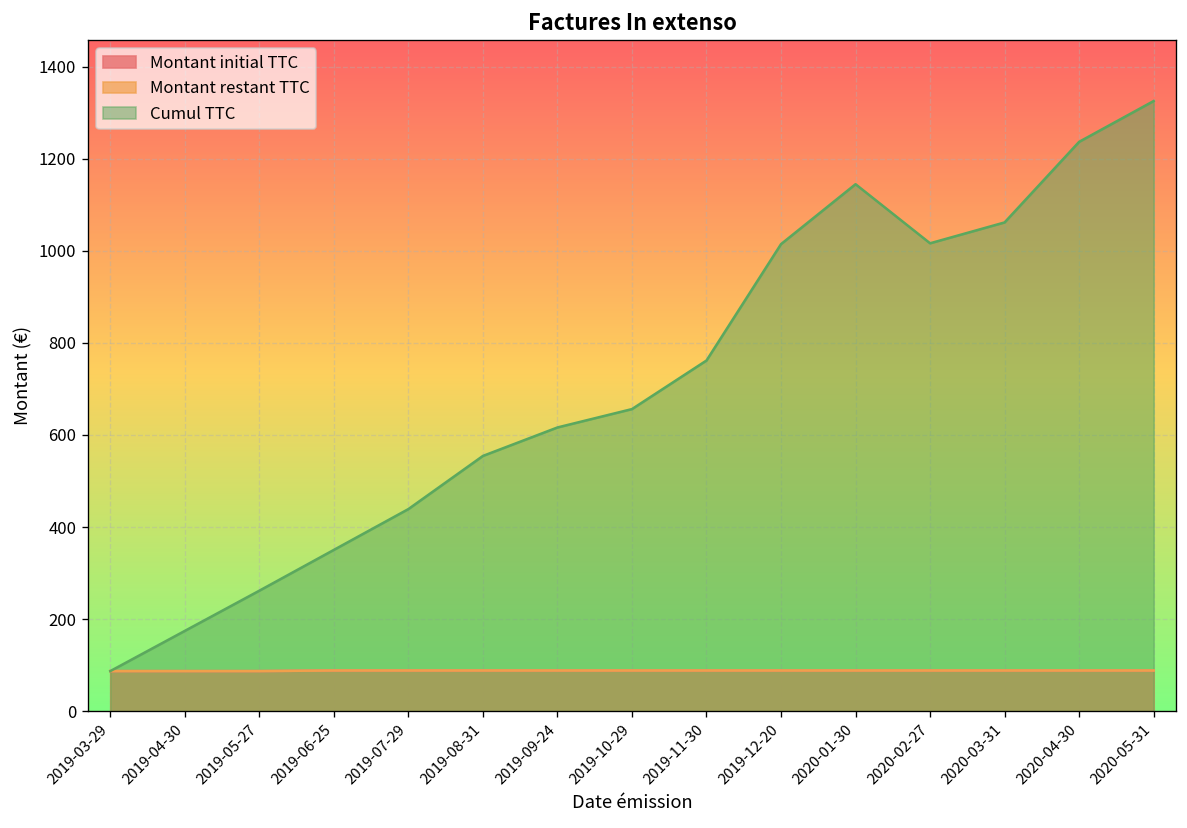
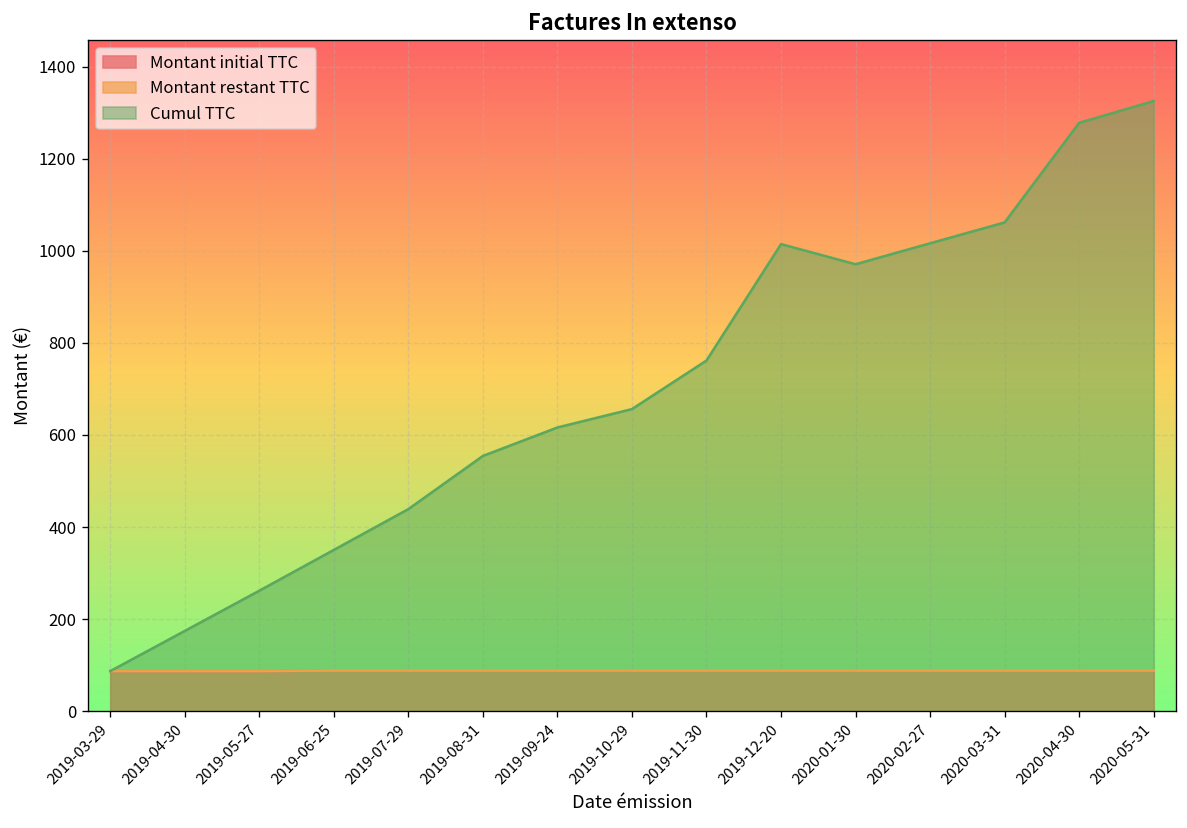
  {
    "Montant restant TTC": {
      "2019-04-30": 90,
      "2019-05-27": 90,
      "2019-06-25": 90,
      "2019-07-29": 90,
      "2019-08-31": 90,
      "2019-09-24": 90,
      "2019-10-29": 90,
      "2019-11-30": 90,
      "2019-12-20": 90,
      "2020-01-30": 90,
      "2020-02-27": 90,
      "2020-03-31": 90,
      "2020-04-30": 90,
      "2020-05-31": 90
    },
    "Cumul TTC": {
      "2019-04-30": 170,
      "2019-05-27": 260,
      "2019-06-25": 350,
      "2019-07-29": 440,
      "2019-08-31": 550,
      "2019-09-24": 620,
      "2019-10-29": 660,
      "2019-11-30": 760,
      "2019-12-20": 1010,
-     "2020-01-30": 1140,
+     "2020-01-30": 970,
      "2020-02-27": 1020,
      "2020-03-31": 1060,
-     "2020-04-30": 1240,
+     "2020-04-30": 1280,
      "2020-05-31": 1330
    }
  }
